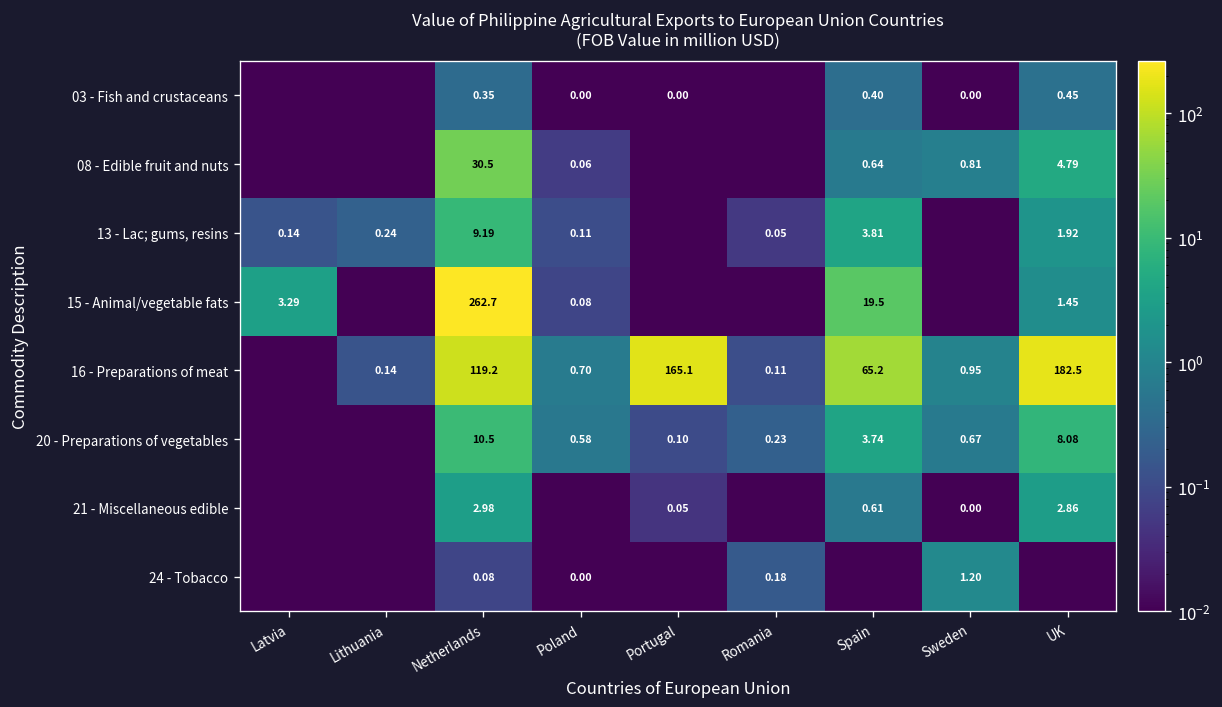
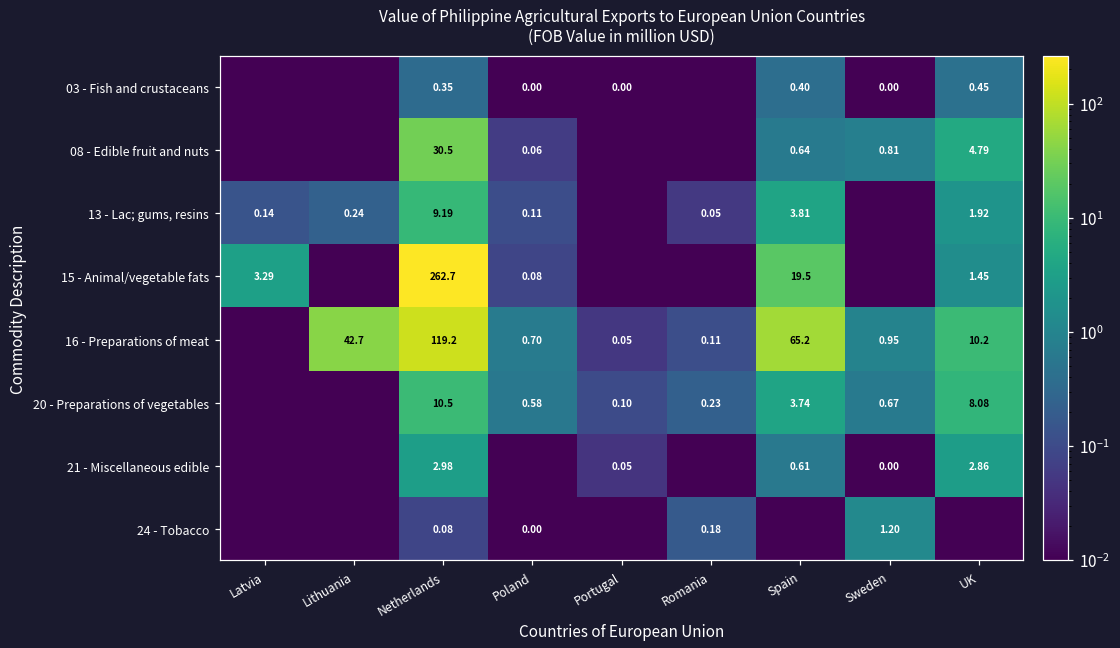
  {
    "03 - Fish and crustaceans": {
      "Netherlands": 0.35,
      "Poland": 0.00,
      "Portugal": 0.00,
      "Spain": 0.40,
      "Sweden": 0.00,
      "UK": 0.45
    },
    "08 - Edible fruit and nuts": {
      "Netherlands": 30.5,
      "Poland": 0.06,
      "Spain": 0.64,
      "Sweden": 0.81,
      "UK": 4.79
    },
    "13 - Lac; gums, resins": {
      "Latvia": 0.14,
      "Lithuania": 0.24,
      "Netherlands": 9.19,
      "Poland": 0.11,
      "Romania": 0.05,
      "Spain": 3.81,
      "UK": 1.92
    },
    "15 - Animal/vegetable fats": {
      "Latvia": 3.29,
      "Netherlands": 262.7,
      "Poland": 0.08,
      "Spain": 19.5,
      "UK": 1.45
    },
    "16 - Preparations of meat": {
-     "Lithuania": 0.14,
+     "Lithuania": 42.7,
      "Netherlands": 119.2,
      "Poland": 0.70,
-     "Portugal": 165.1,
+     "Portugal": 0.05,
      "Romania": 0.11,
      "Spain": 65.2,
      "Sweden": 0.95,
-     "UK": 182.5
+     "UK": 10.2
    },
    "20 - Preparations of vegetables": {
      "Netherlands": 10.5,
      "Poland": 0.58,
      "Portugal": 0.10,
      "Romania": 0.23,
      "Spain": 3.74,
      "Sweden": 0.67,
      "UK": 8.08
    },
    "21 - Miscellaneous edible": {
      "Netherlands": 2.98,
      "Portugal": 0.05,
      "Spain": 0.61,
      "Sweden": 0.00,
      "UK": 2.86
    },
    "24 - Tobacco": {
      "Netherlands": 0.08,
      "Poland": 0.00,
      "Romania": 0.18,
      "Sweden": 1.20
    }
  }
